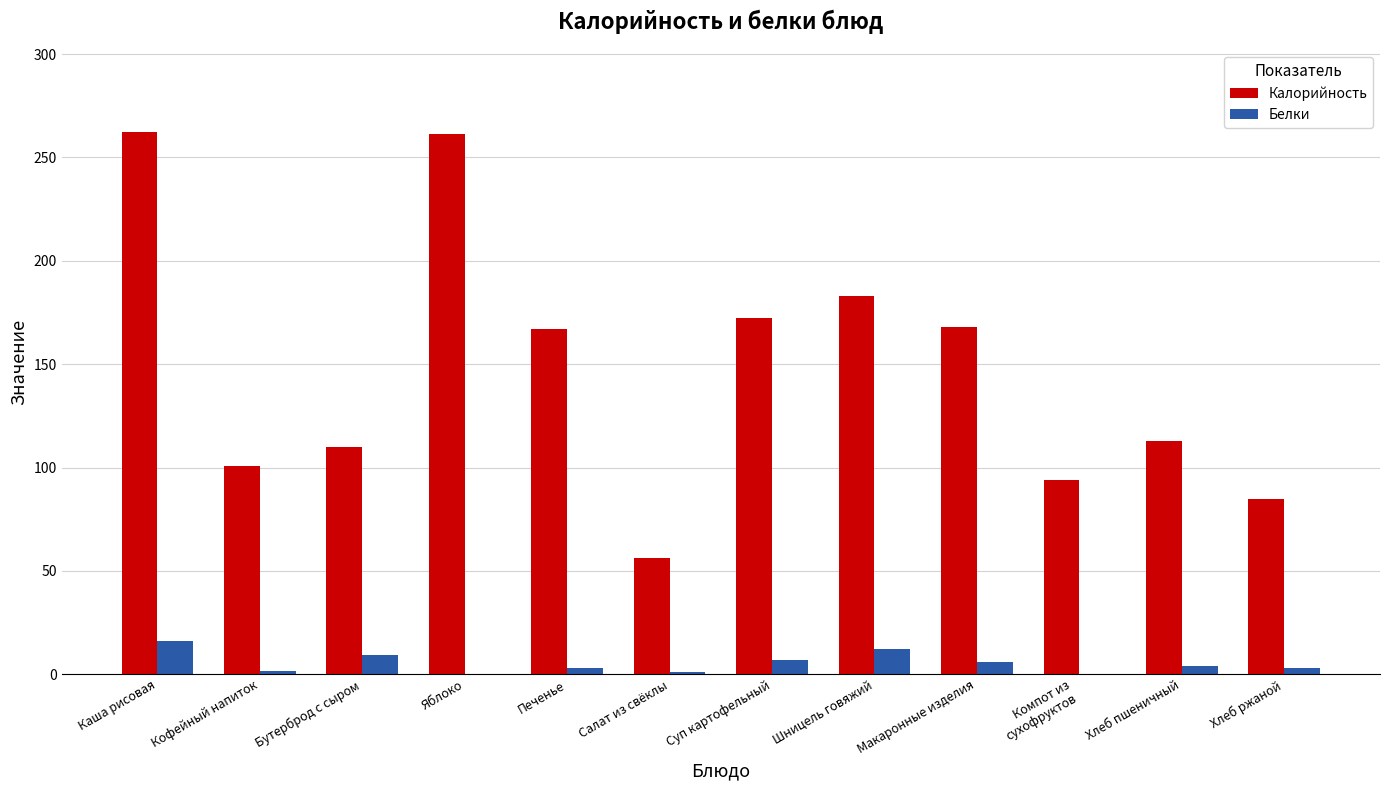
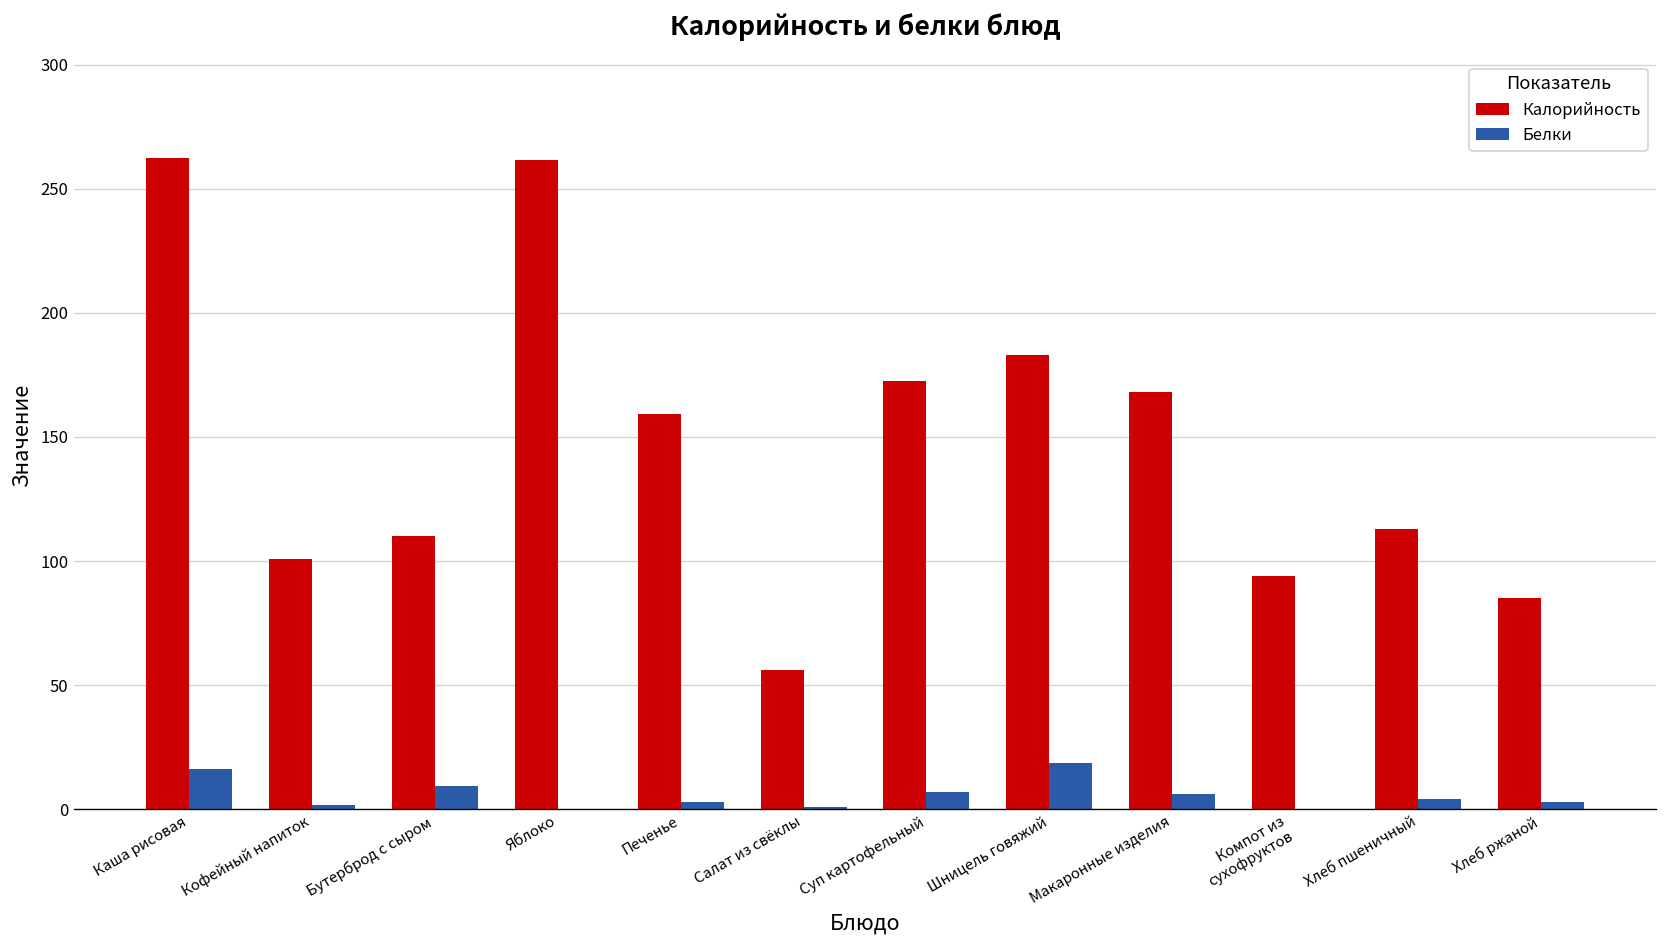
  {
    "Калорийность": {
      "Каша рисовая": 263,
      "Кофейный напиток": 101,
      "Бутерброд с сыром": 110,
      "Яблоко": 262,
-     "Печенье": 167,
+     "Печенье": 159,
      "Салат из свёклы": 56,
      "Суп картофельный": 172,
      "Шницель говяжий": 183,
      "Макаронные изделия": 168,
      "Компот из сухофруктов": 94,
      "Хлеб пшеничный": 113,
      "Хлеб ржаной": 85
    },
    "Белки": {
      "Каша рисовая": 16,
      "Кофейный напиток": 2,
      "Бутерброд с сыром": 9,
      "Яблоко": 0,
      "Печенье": 3,
      "Суп картофельный": 7,
-     "Шницель говяжий": 12,
+     "Шницель говяжий": 19,
      "Макаронные изделия": 6,
      "Компот из сухофруктов": 0,
      "Хлеб пшеничный": 4,
      "Хлеб ржаной": 3
    }
  }
